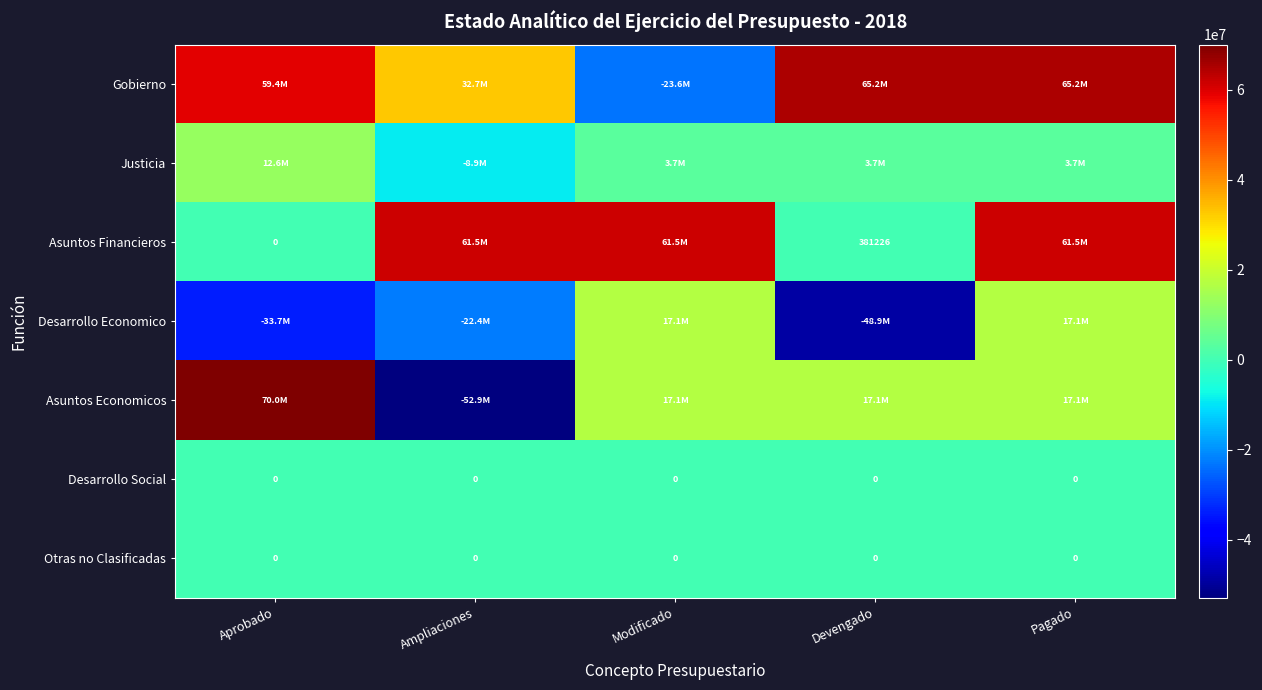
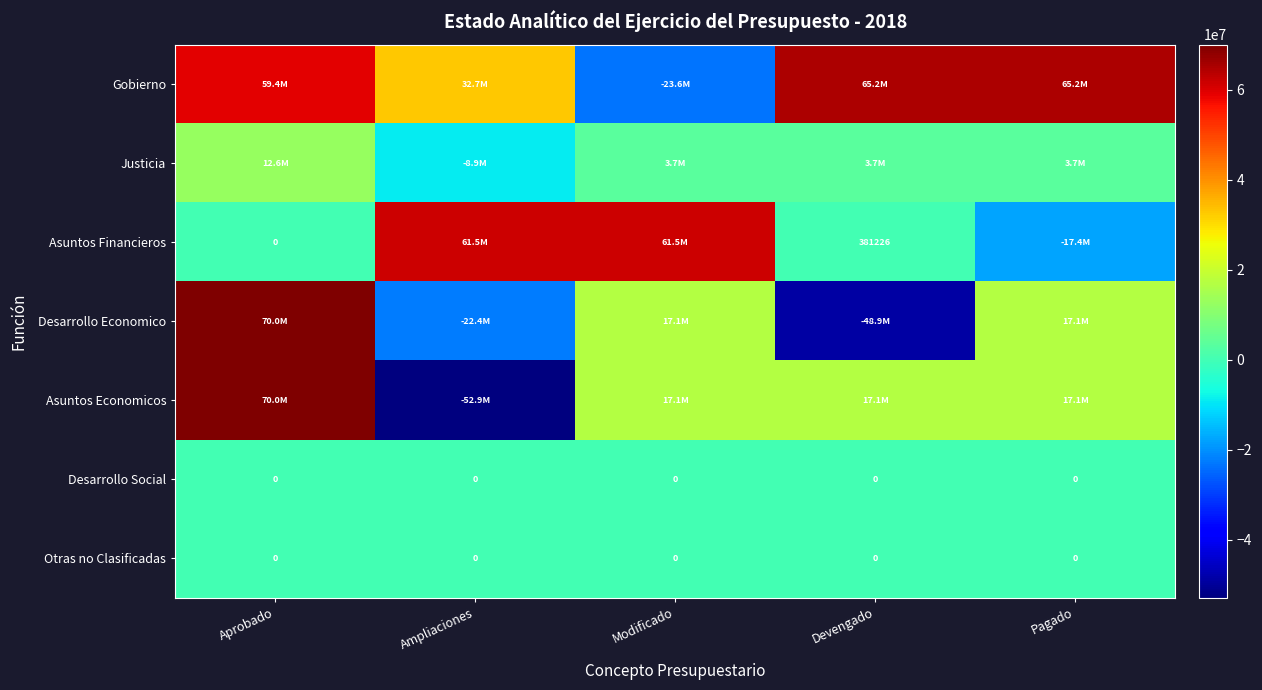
  {
    "Gobierno": {
      "Aprobado": "59.4M",
      "Ampliaciones": "32.7M",
      "Modificado": "-23.6M",
      "Devengado": "65.2M",
      "Pagado": "65.2M"
    },
    "Justicia": {
      "Aprobado": "12.6M",
      "Ampliaciones": "-8.9M",
      "Modificado": "3.7M",
      "Devengado": "3.7M",
      "Pagado": "3.7M"
    },
    "Asuntos Financieros": {
      "Aprobado": "0",
      "Ampliaciones": "61.5M",
      "Modificado": "61.5M",
      "Devengado": "381226",
-     "Pagado": "61.5M"
+     "Pagado": "-17.4M"
    },
    "Desarrollo Economico": {
-     "Aprobado": "-33.7M",
+     "Aprobado": "70.0M",
      "Ampliaciones": "-22.4M",
      "Modificado": "17.1M",
      "Devengado": "-48.9M",
      "Pagado": "17.1M"
    },
    "Asuntos Economicos": {
      "Aprobado": "70.0M",
      "Ampliaciones": "-52.9M",
      "Modificado": "17.1M",
      "Devengado": "17.1M",
      "Pagado": "17.1M"
    },
    "Desarrollo Social": {
      "Aprobado": "0",
      "Ampliaciones": "0",
      "Modificado": "0",
      "Devengado": "0",
      "Pagado": "0"
    },
    "Otras no Clasificadas": {
      "Aprobado": "0",
      "Ampliaciones": "0",
      "Modificado": "0",
      "Devengado": "0",
      "Pagado": "0"
    }
  }
